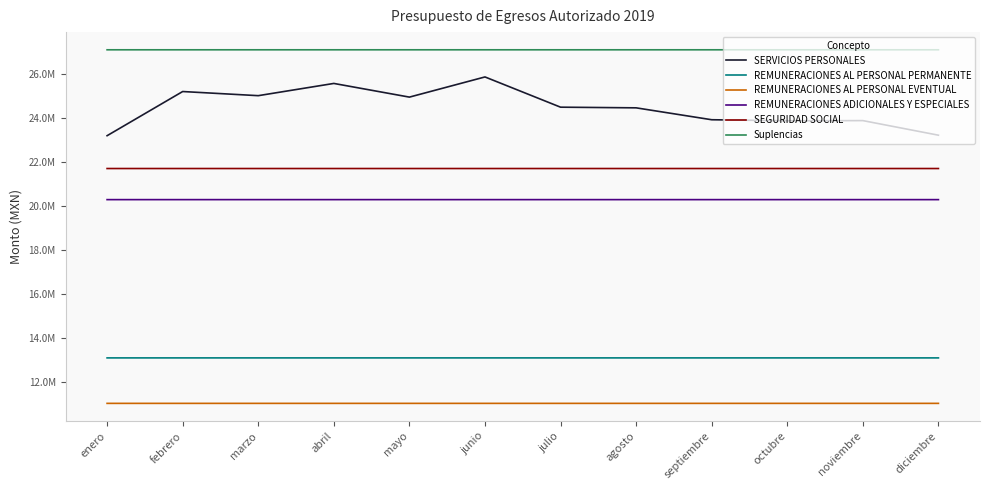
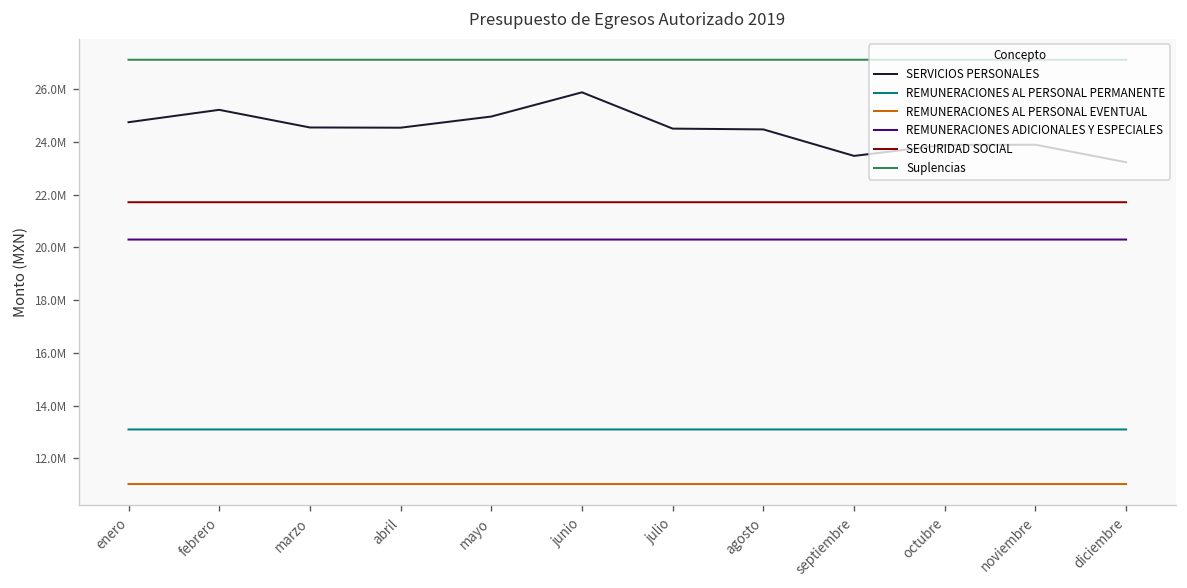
  {
    "SERVICIOS PERSONALES": {
-     "enero": 23200000,
+     "enero": 24700000,
      "febrero": 25200000,
-     "marzo": 25000000,
-     "abril": 25600000,
+     "marzo": 24500000,
+     "abril": 24500000,
      "mayo": 25000000,
      "junio": 25900000,
      "julio": 24500000,
      "agosto": 24500000,
-     "septiembre": 23900000
+     "septiembre": 23500000
    },
    "REMUNERACIONES AL PERSONAL PERMANENTE": {
      "enero": 13100000,
      "febrero": 13100000,
      "marzo": 13100000,
      "abril": 13100000,
      "mayo": 13100000,
      "junio": 13100000,
      "julio": 13100000,
      "agosto": 13100000,
      "septiembre": 13100000,
      "octubre": 13100000,
      "noviembre": 13100000,
      "diciembre": 13100000
    },
    "REMUNERACIONES AL PERSONAL EVENTUAL": {
      "enero": 11000000,
      "febrero": 11000000,
      "marzo": 11000000,
      "abril": 11000000,
      "mayo": 11000000,
      "junio": 11000000,
      "julio": 11000000,
      "agosto": 11000000,
      "septiembre": 11000000,
      "octubre": 11000000,
      "noviembre": 11000000,
      "diciembre": 11000000
    },
    "REMUNERACIONES ADICIONALES Y ESPECIALES": {
      "enero": 20300000,
      "febrero": 20300000,
      "marzo": 20300000,
      "abril": 20300000,
      "mayo": 20300000,
      "junio": 20300000,
      "julio": 20300000,
      "agosto": 20300000,
      "septiembre": 20300000,
      "octubre": 20300000,
      "noviembre": 20300000,
      "diciembre": 20300000
    },
    "SEGURIDAD SOCIAL": {
      "enero": 21700000,
      "febrero": 21700000,
      "marzo": 21700000,
      "abril": 21700000,
      "mayo": 21700000,
      "junio": 21700000,
      "julio": 21700000,
      "agosto": 21700000,
      "septiembre": 21700000,
      "octubre": 21700000,
      "noviembre": 21700000,
      "diciembre": 21700000
    },
    "Suplencias": {
      "enero": 27100000,
      "febrero": 27100000,
      "marzo": 27100000,
      "abril": 27100000,
      "mayo": 27100000,
      "junio": 27100000,
      "julio": 27100000,
      "agosto": 27100000,
      "septiembre": 27100000
    }
  }
